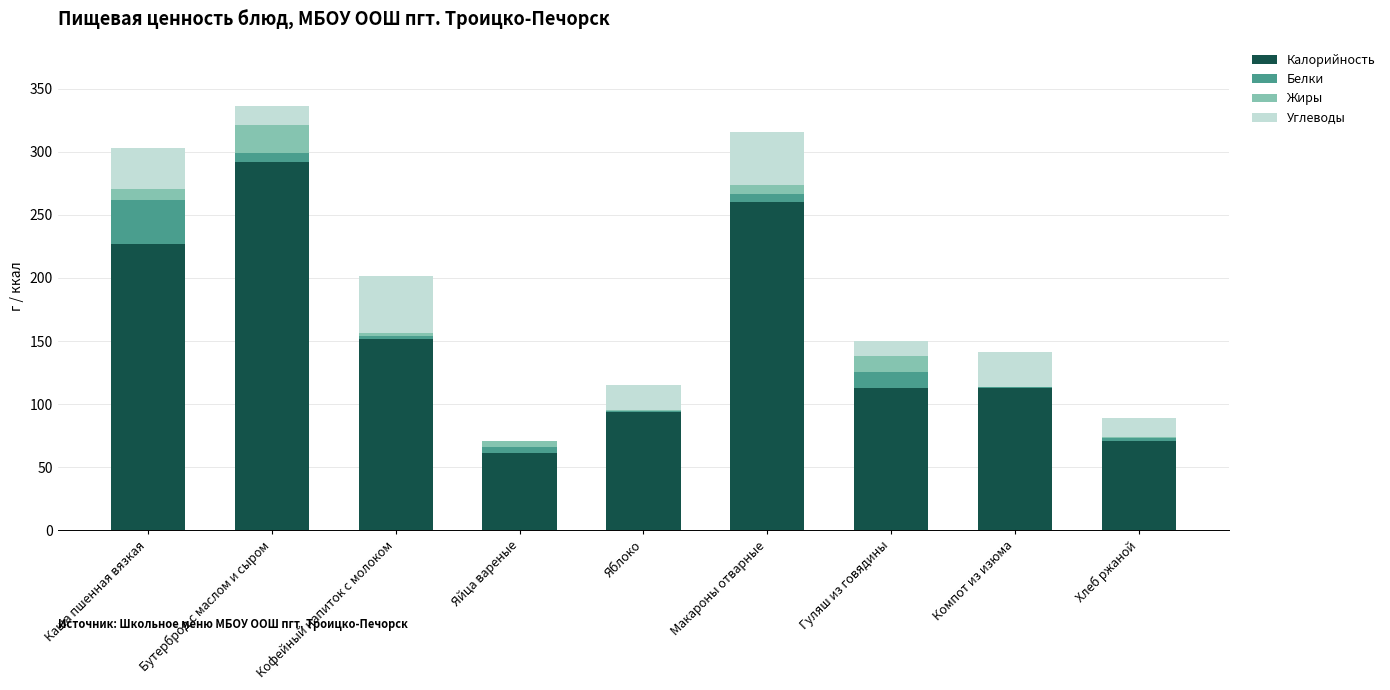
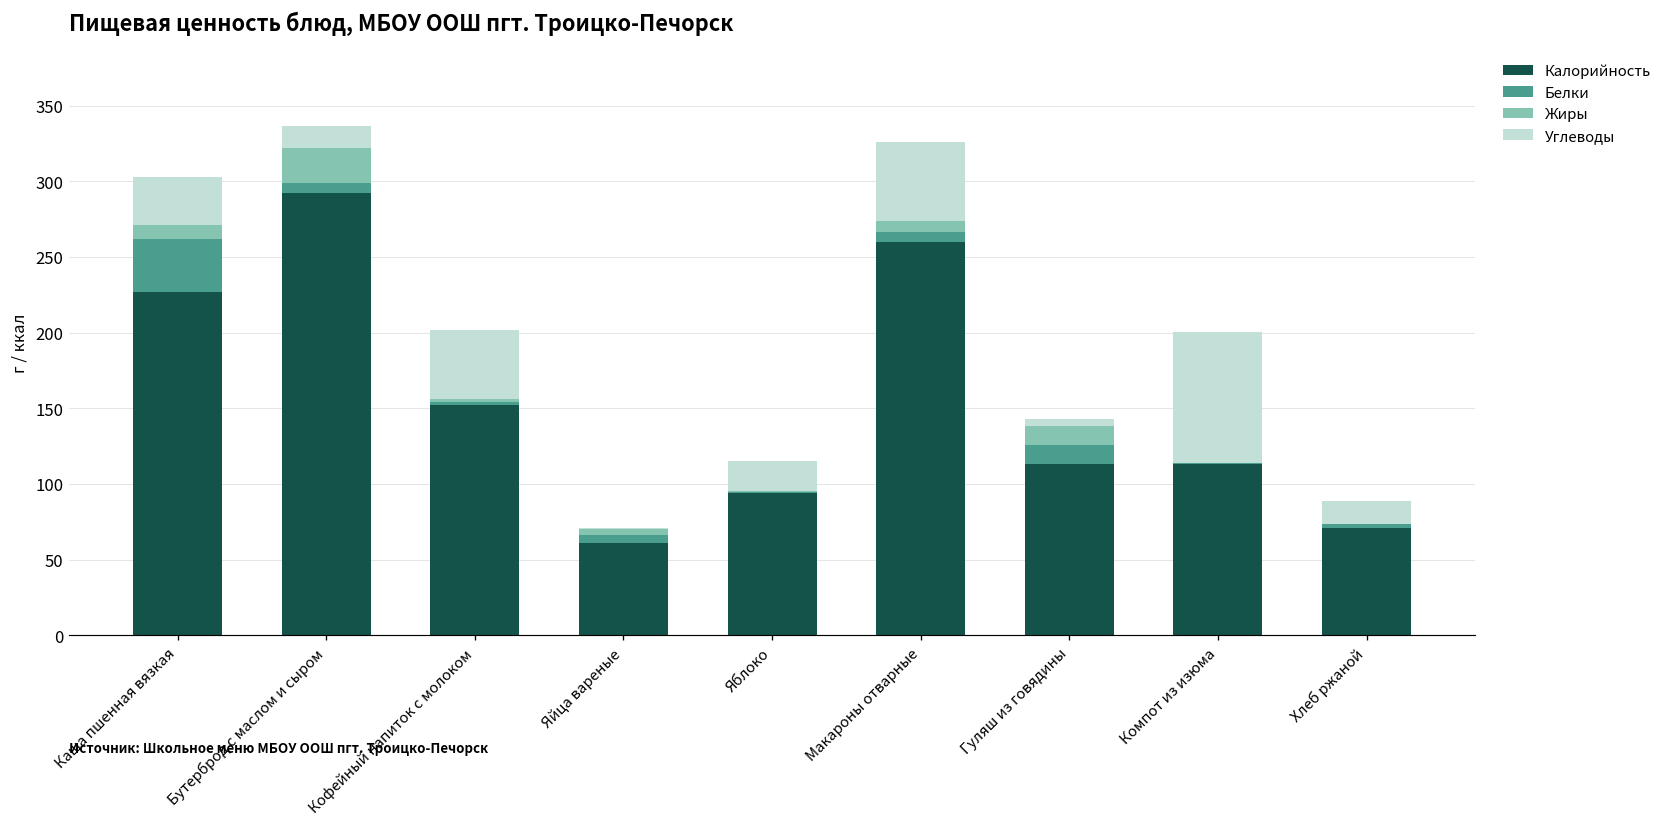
  {
    "Калорийность": {
      "Каша пшенная вязкая": 227,
      "Бутерброд с маслом и сыром": 292,
      "Кофейный напиток с молоком": 152,
      "Яйца вареные": 61,
      "Яблоко": 94,
      "Макароны отварные": 260,
      "Гуляш из говядины": 113,
      "Компот из изюма": 113,
      "Хлеб ржаной": 71
    },
    "Белки": {
      "Каша пшенная вязкая": 35,
      "Бутерброд с маслом и сыром": 7,
      "Кофейный напиток с молоком": 2,
      "Яйца вареные": 5,
      "Макароны отварные": 7,
      "Гуляш из говядины": 13,
      "Хлеб ржаной": 2
    },
    "Жиры": {
      "Каша пшенная вязкая": 9,
      "Бутерброд с маслом и сыром": 23,
      "Кофейный напиток с молоком": 2,
      "Яйца вареные": 5,
      "Макароны отварные": 7,
      "Гуляш из говядины": 13
    },
    "Углеводы": {
      "Каша пшенная вязкая": 32,
      "Бутерброд с маслом и сыром": 15,
      "Кофейный напиток с молоком": 45,
      "Яблоко": 20,
-     "Макароны отварные": 42,
-     "Гуляш из говядины": 12,
-     "Компот из изюма": 27,
+     "Макароны отварные": 52,
+     "Гуляш из говядины": 5,
+     "Компот из изюма": 87,
      "Хлеб ржаной": 15
    }
  }
